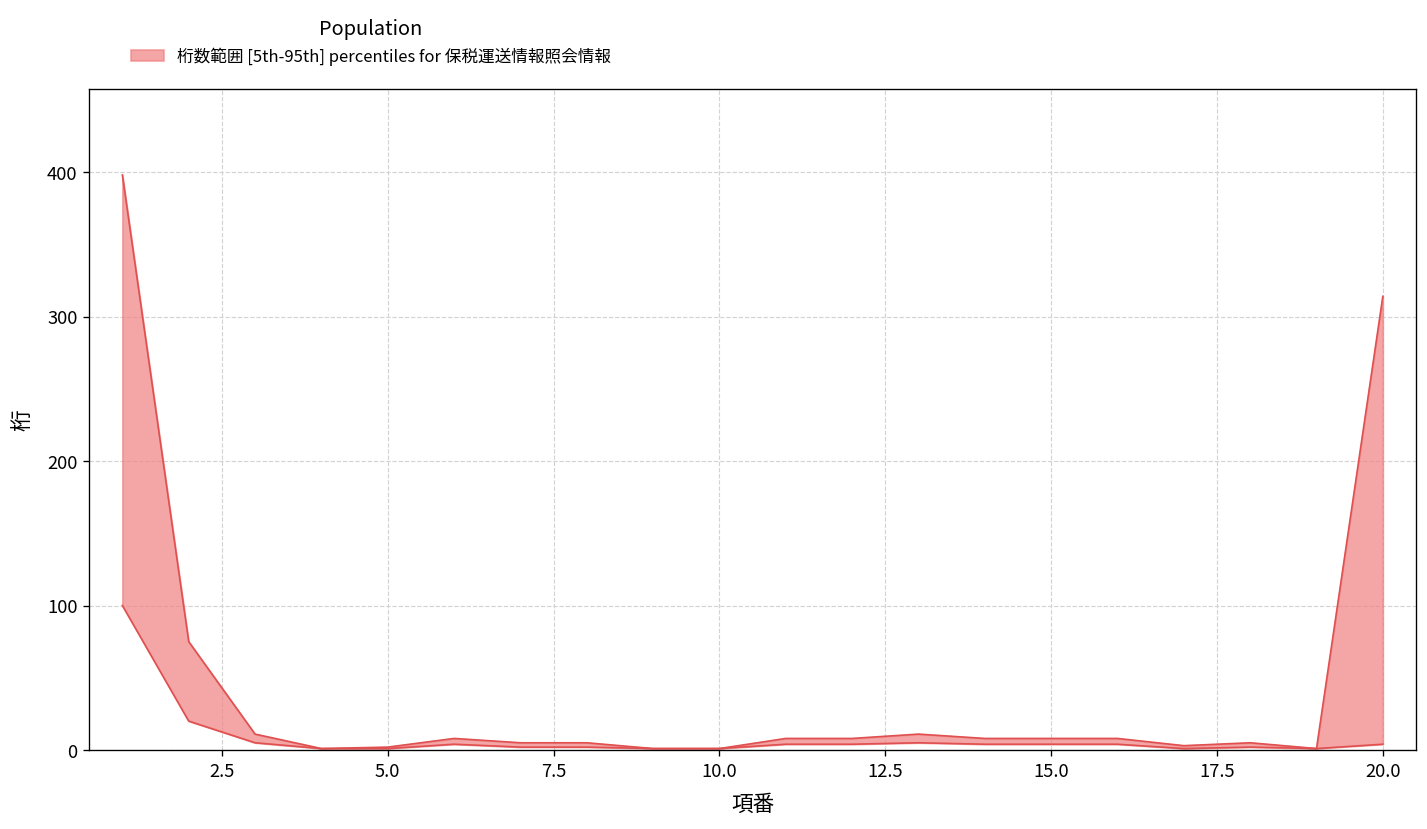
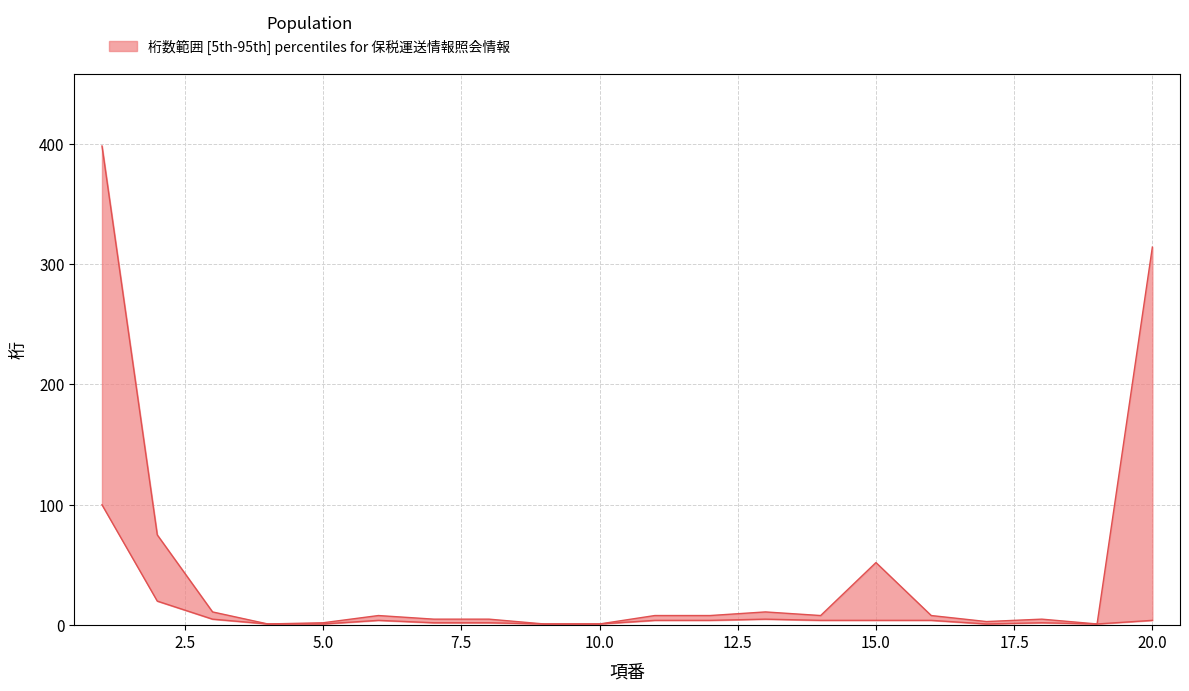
  {
    "桁数範囲 [5th-95th] percentiles for 保税運送情報照会情報": {
-     "15.0": 8,
+     "15.0": 52,
      "20.0": 314
    }
  }
